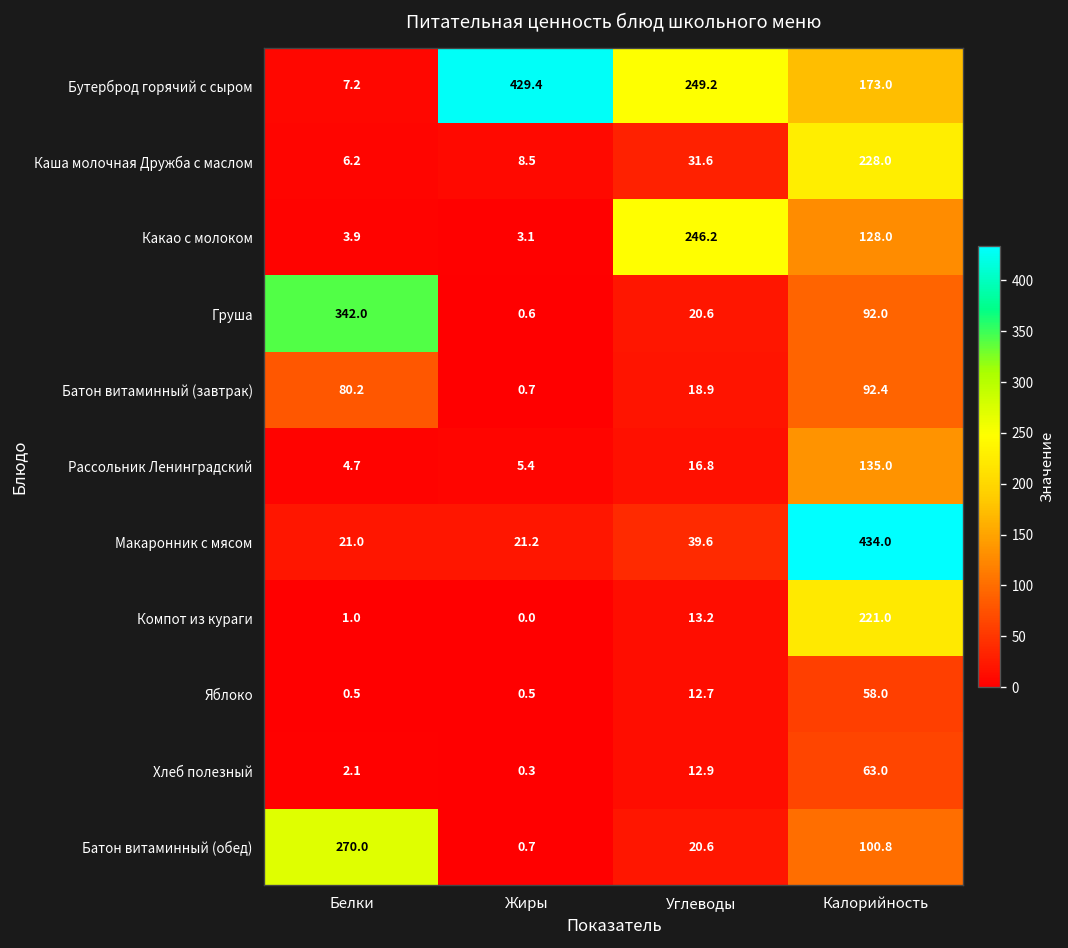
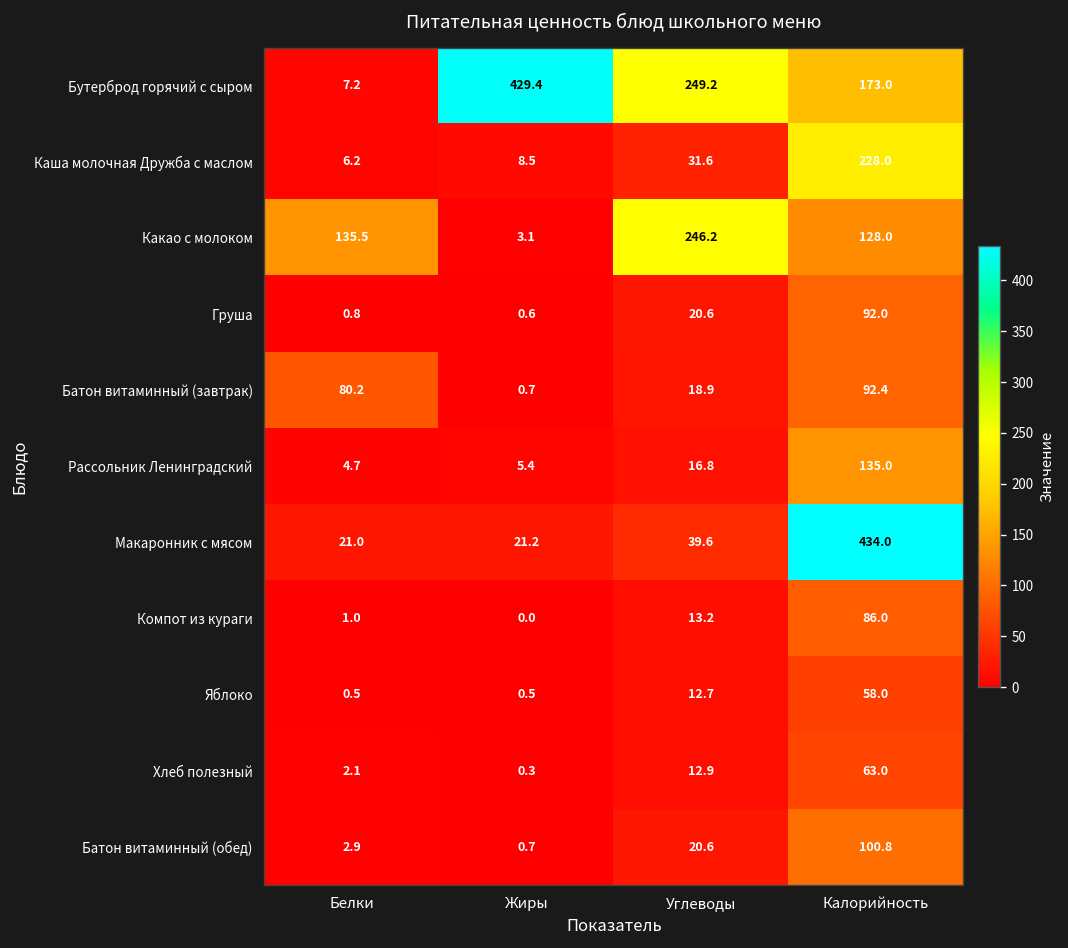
  {
    "Бутерброд горячий с сыром": {
      "Белки": 7.2,
      "Жиры": 429.4,
      "Углеводы": 249.2,
      "Калорийность": 173.0
    },
    "Каша молочная Дружба с маслом": {
      "Белки": 6.2,
      "Жиры": 8.5,
      "Углеводы": 31.6,
      "Калорийность": 228.0
    },
    "Какао с молоком": {
-     "Белки": 3.9,
+     "Белки": 135.5,
      "Жиры": 3.1,
      "Углеводы": 246.2,
      "Калорийность": 128.0
    },
    "Груша": {
-     "Белки": 342.0,
+     "Белки": 0.8,
      "Жиры": 0.6,
      "Углеводы": 20.6,
      "Калорийность": 92.0
    },
    "Батон витаминный (завтрак)": {
      "Белки": 80.2,
      "Жиры": 0.7,
      "Углеводы": 18.9,
      "Калорийность": 92.4
    },
    "Рассольник Ленинградский": {
      "Белки": 4.7,
      "Жиры": 5.4,
      "Углеводы": 16.8,
      "Калорийность": 135.0
    },
    "Макаронник с мясом": {
      "Белки": 21.0,
      "Жиры": 21.2,
      "Углеводы": 39.6,
      "Калорийность": 434.0
    },
    "Компот из кураги": {
      "Белки": 1.0,
      "Жиры": 0.0,
      "Углеводы": 13.2,
-     "Калорийность": 221.0
+     "Калорийность": 86.0
    },
    "Яблоко": {
      "Белки": 0.5,
      "Жиры": 0.5,
      "Углеводы": 12.7,
      "Калорийность": 58.0
    },
    "Хлеб полезный": {
      "Белки": 2.1,
      "Жиры": 0.3,
      "Углеводы": 12.9,
      "Калорийность": 63.0
    },
    "Батон витаминный (обед)": {
-     "Белки": 270.0,
+     "Белки": 2.9,
      "Жиры": 0.7,
      "Углеводы": 20.6,
      "Калорийность": 100.8
    }
  }
